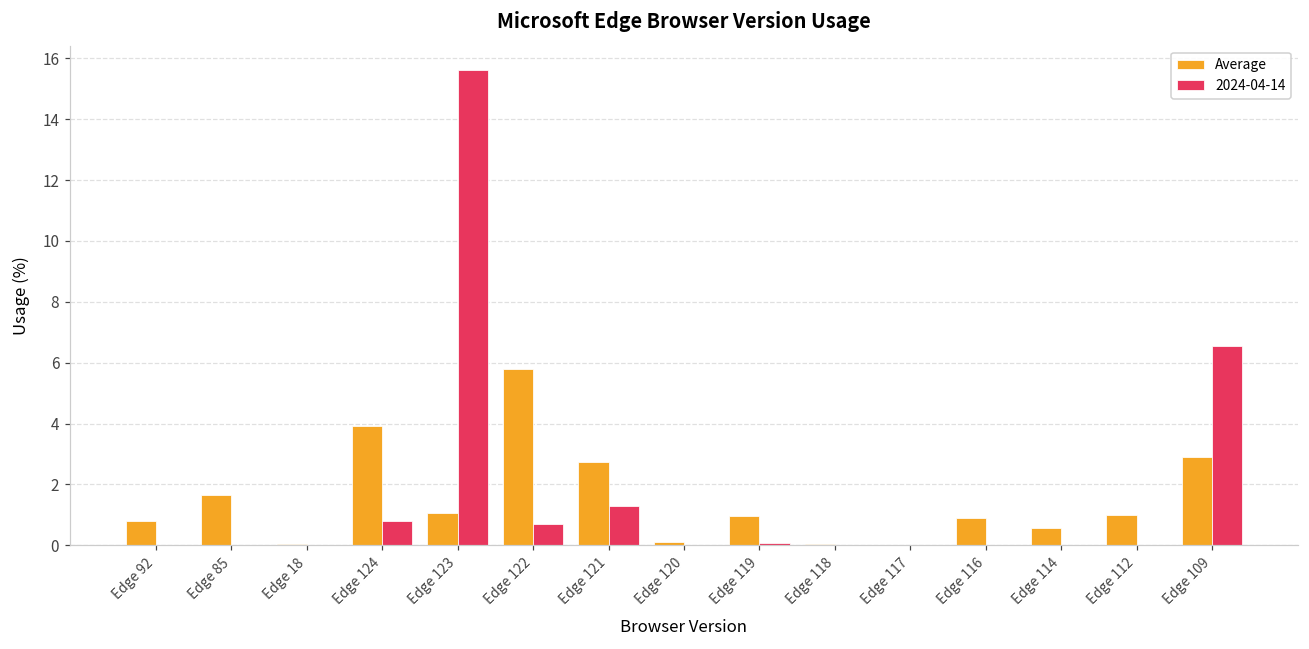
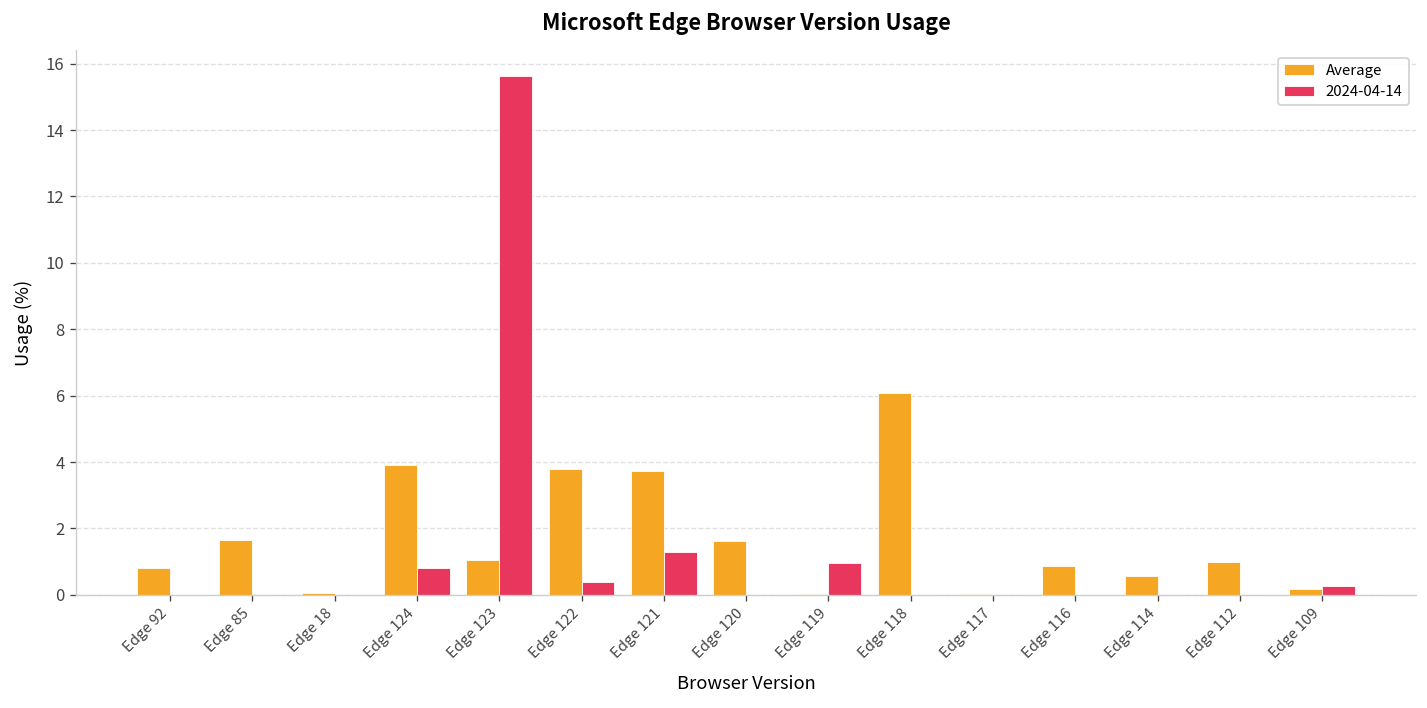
  {
    "Average": {
      "Edge 92": 0.8,
      "Edge 85": 1.7,
      "Edge 124": 3.9,
      "Edge 123": 1.1,
-     "Edge 122": 5.8,
-     "Edge 121": 2.7,
-     "Edge 120": 0.1,
-     "Edge 119": 1.0,
-     "Edge 118": 0.0,
+     "Edge 122": 3.8,
+     "Edge 121": 3.7,
+     "Edge 120": 1.6,
+     "Edge 119": 0.0,
+     "Edge 118": 6.1,
      "Edge 116": 0.9,
      "Edge 114": 0.6,
      "Edge 112": 1.0,
-     "Edge 109": 2.9
+     "Edge 109": 0.2
    },
    "2024-04-14": {
      "Edge 92": 0.0,
      "Edge 85": 0.0,
      "Edge 18": 0.0,
      "Edge 124": 0.8,
      "Edge 123": 15.6,
-     "Edge 122": 0.7,
+     "Edge 122": 0.4,
      "Edge 121": 1.3,
      "Edge 120": 0.0,
-     "Edge 119": 0.1,
+     "Edge 119": 1.0,
      "Edge 118": 0.0,
      "Edge 117": 0.0,
      "Edge 116": 0.0,
      "Edge 114": 0.0,
      "Edge 112": 0.0,
-     "Edge 109": 6.6
+     "Edge 109": 0.3
    }
  }
